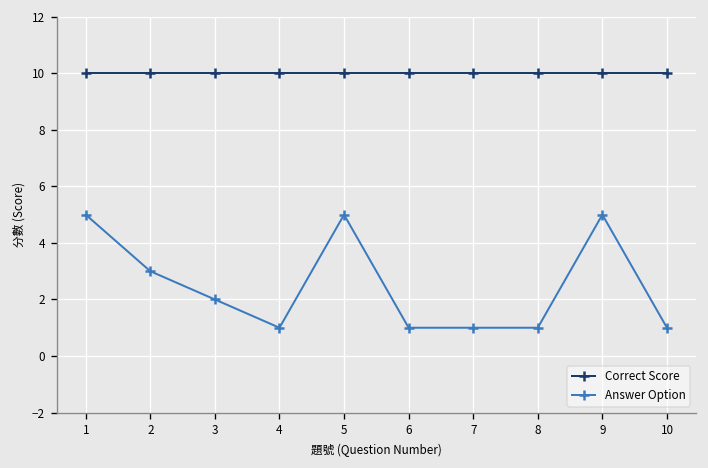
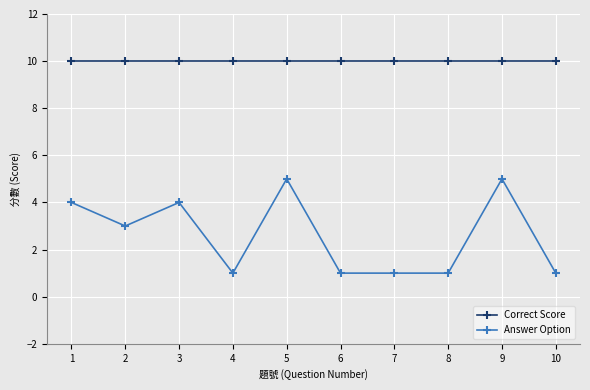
  {
    "Correct Score": {
      "1": 10,
      "2": 10,
      "3": 10,
      "4": 10,
      "5": 10,
      "6": 10,
      "7": 10,
      "8": 10,
      "9": 10,
      "10": 10
    },
    "Answer Option": {
-     "1": 5,
+     "1": 4,
      "2": 3,
-     "3": 2,
+     "3": 4,
      "4": 1,
      "5": 5,
      "6": 1,
      "7": 1,
      "8": 1,
      "9": 5,
      "10": 1
    }
  }
